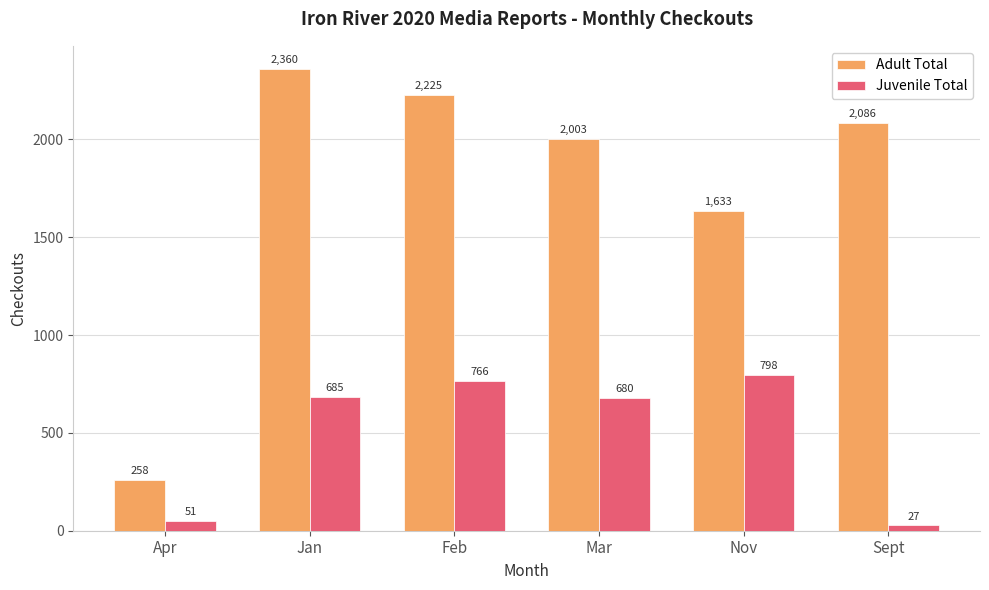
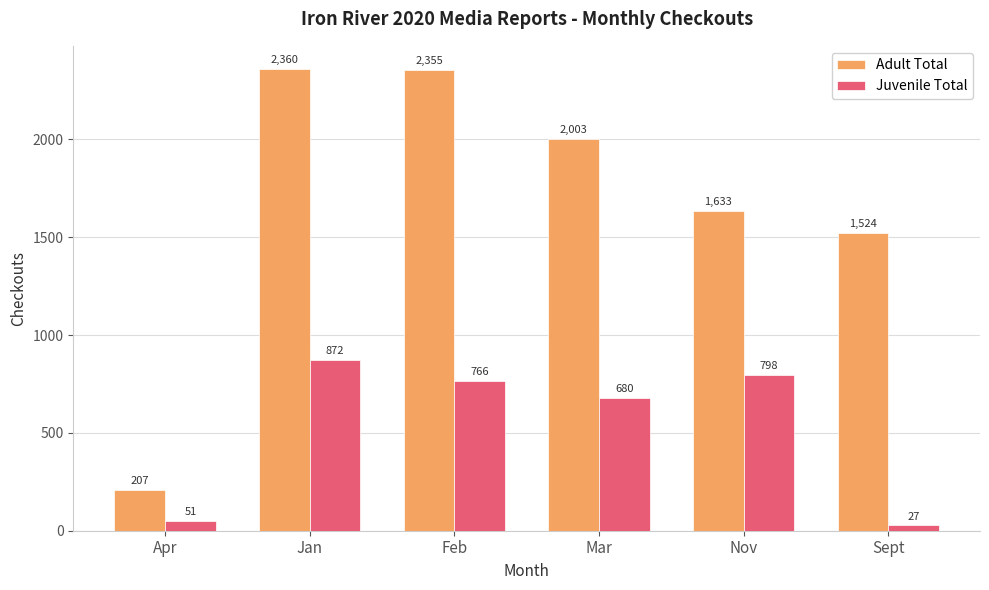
  {
    "Adult Total": {
-     "Apr": "258",
+     "Apr": "207",
      "Jan": "2,360",
-     "Feb": "2,225",
+     "Feb": "2,355",
      "Mar": "2,003",
      "Nov": "1,633",
-     "Sept": "2,086"
+     "Sept": "1,524"
    },
    "Juvenile Total": {
      "Apr": "51",
-     "Jan": "685",
+     "Jan": "872",
      "Feb": "766",
      "Mar": "680",
      "Nov": "798",
      "Sept": "27"
    }
  }
